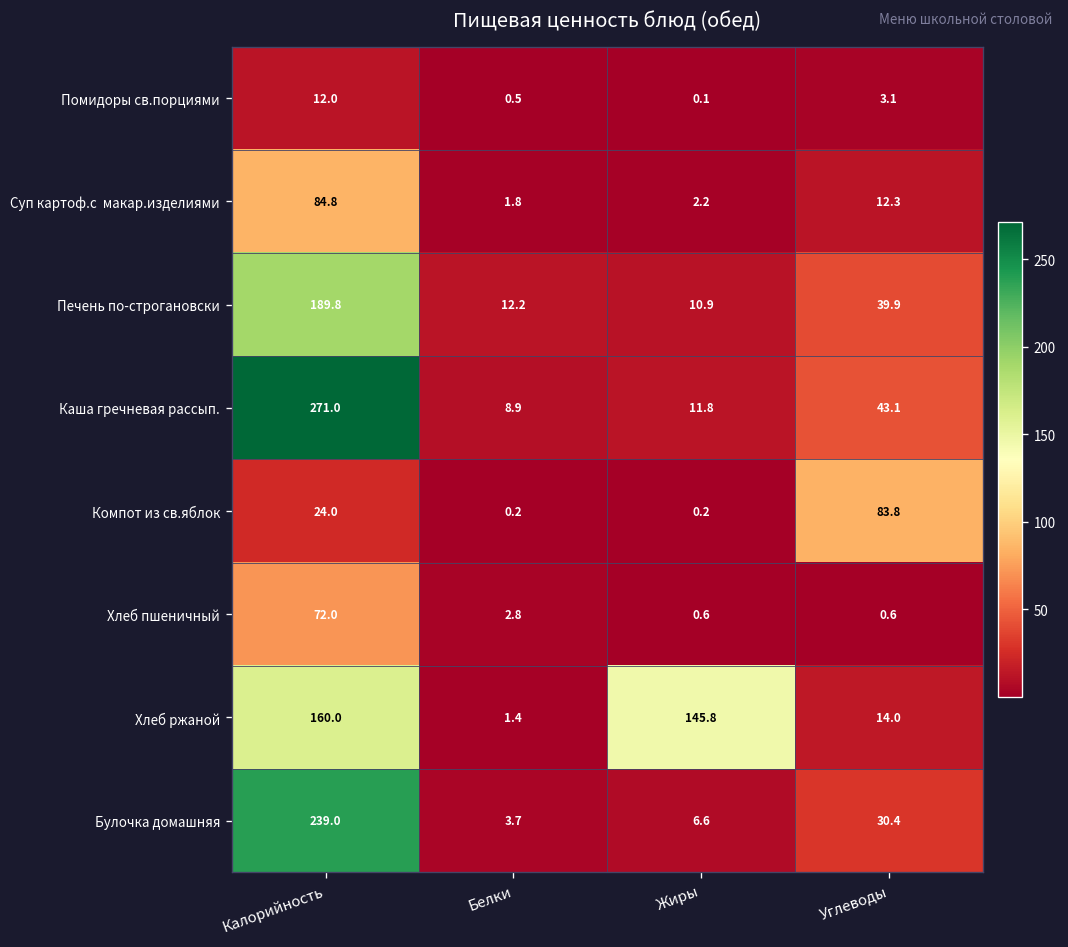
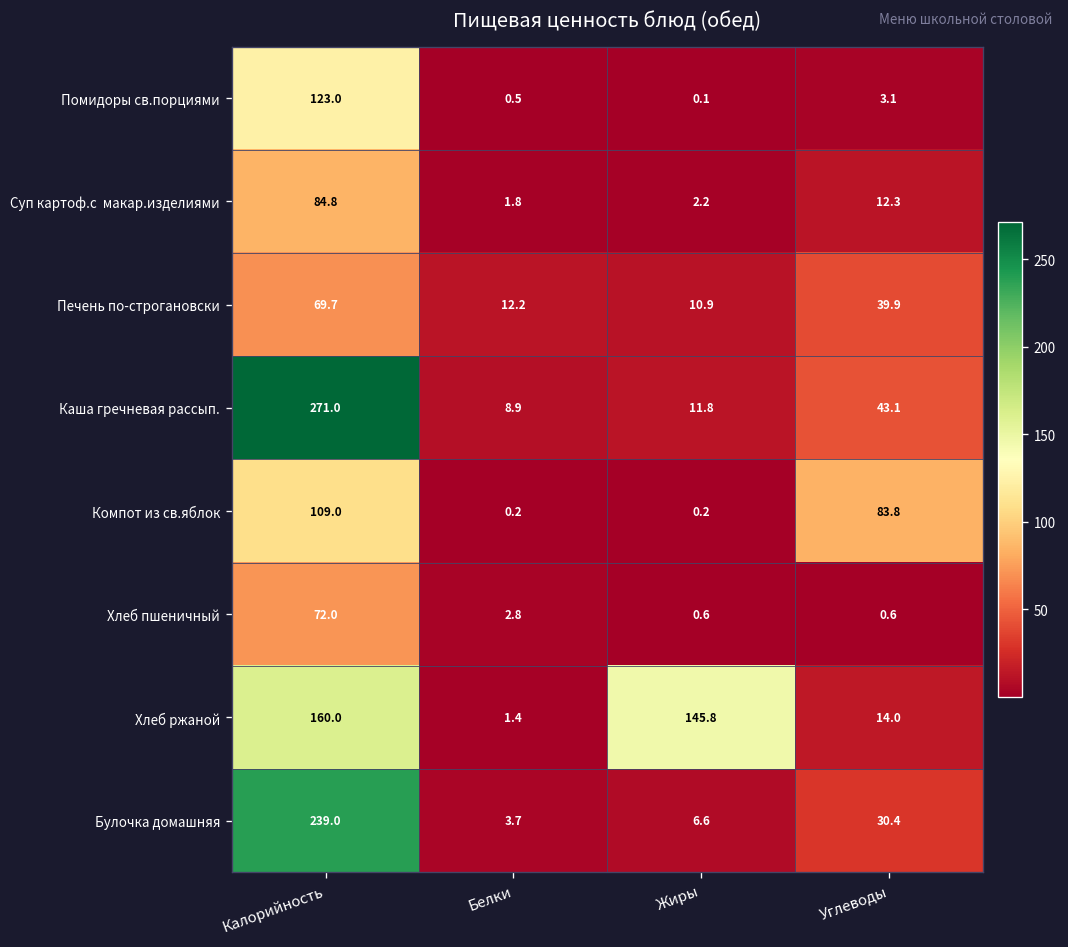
  {
    "Помидоры св.порциями": {
-     "Калорийность": 12.0,
+     "Калорийность": 123.0,
      "Белки": 0.5,
      "Жиры": 0.1,
      "Углеводы": 3.1
    },
    "Суп картоф.с макар.изделиями": {
      "Калорийность": 84.8,
      "Белки": 1.8,
      "Жиры": 2.2,
      "Углеводы": 12.3
    },
    "Печень по-строгановски": {
-     "Калорийность": 189.8,
+     "Калорийность": 69.7,
      "Белки": 12.2,
      "Жиры": 10.9,
      "Углеводы": 39.9
    },
    "Каша гречневая рассып.": {
      "Калорийность": 271.0,
      "Белки": 8.9,
      "Жиры": 11.8,
      "Углеводы": 43.1
    },
    "Компот из св.яблок": {
-     "Калорийность": 24.0,
+     "Калорийность": 109.0,
      "Белки": 0.2,
      "Жиры": 0.2,
      "Углеводы": 83.8
    },
    "Хлеб пшеничный": {
      "Калорийность": 72.0,
      "Белки": 2.8,
      "Жиры": 0.6,
      "Углеводы": 0.6
    },
    "Хлеб ржаной": {
      "Калорийность": 160.0,
      "Белки": 1.4,
      "Жиры": 145.8,
      "Углеводы": 14.0
    },
    "Булочка домашняя": {
      "Калорийность": 239.0,
      "Белки": 3.7,
      "Жиры": 6.6,
      "Углеводы": 30.4
    }
  }
